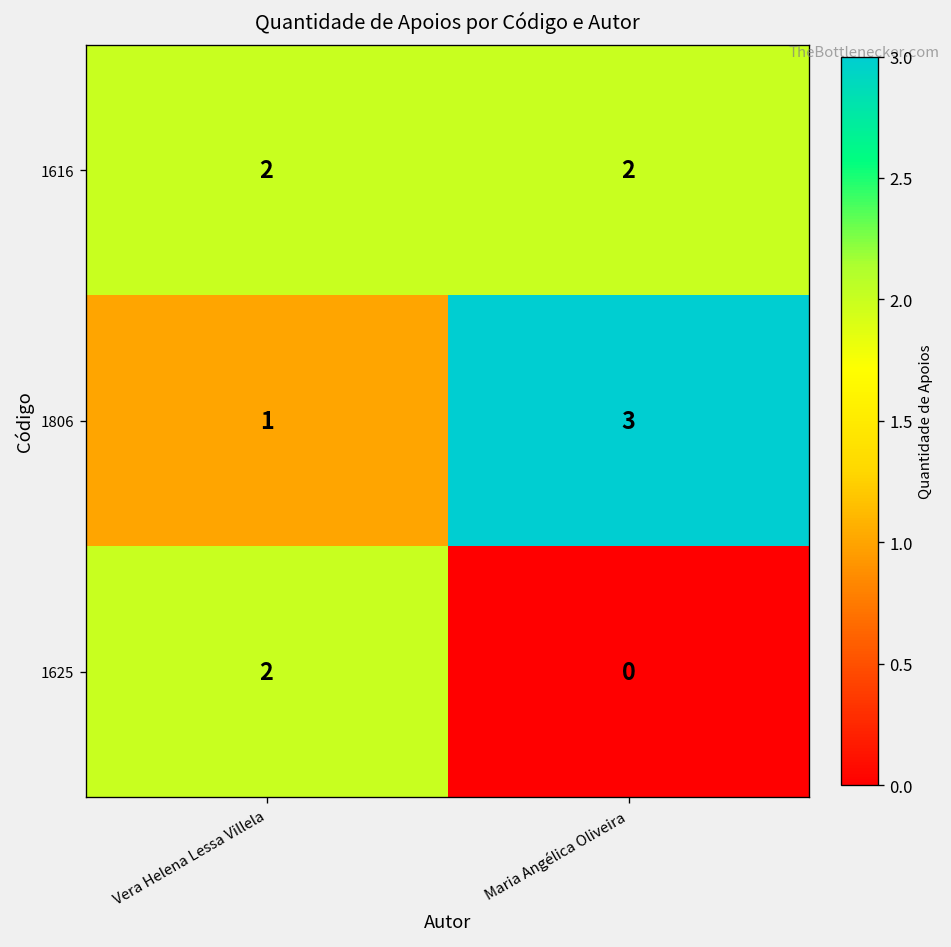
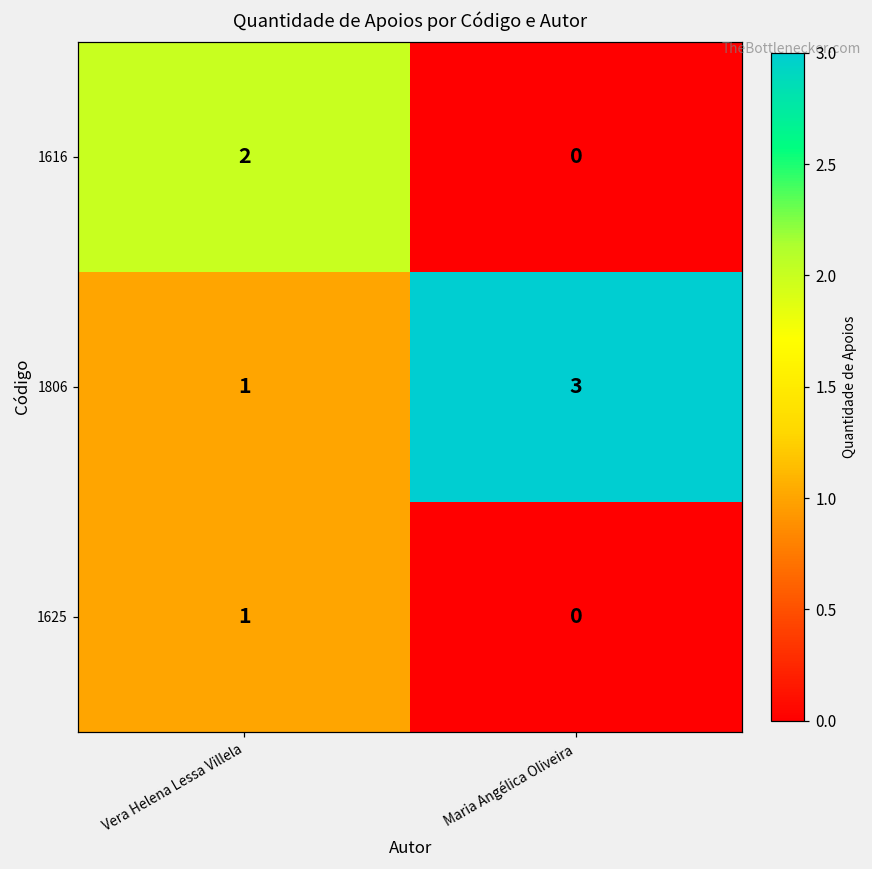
  {
    "1616": {
      "Vera Helena Lessa Villela": 2,
-     "Maria Angélica Oliveira": 2
+     "Maria Angélica Oliveira": 0
    },
    "1806": {
      "Vera Helena Lessa Villela": 1,
      "Maria Angélica Oliveira": 3
    },
    "1625": {
-     "Vera Helena Lessa Villela": 2,
+     "Vera Helena Lessa Villela": 1,
      "Maria Angélica Oliveira": 0
    }
  }
